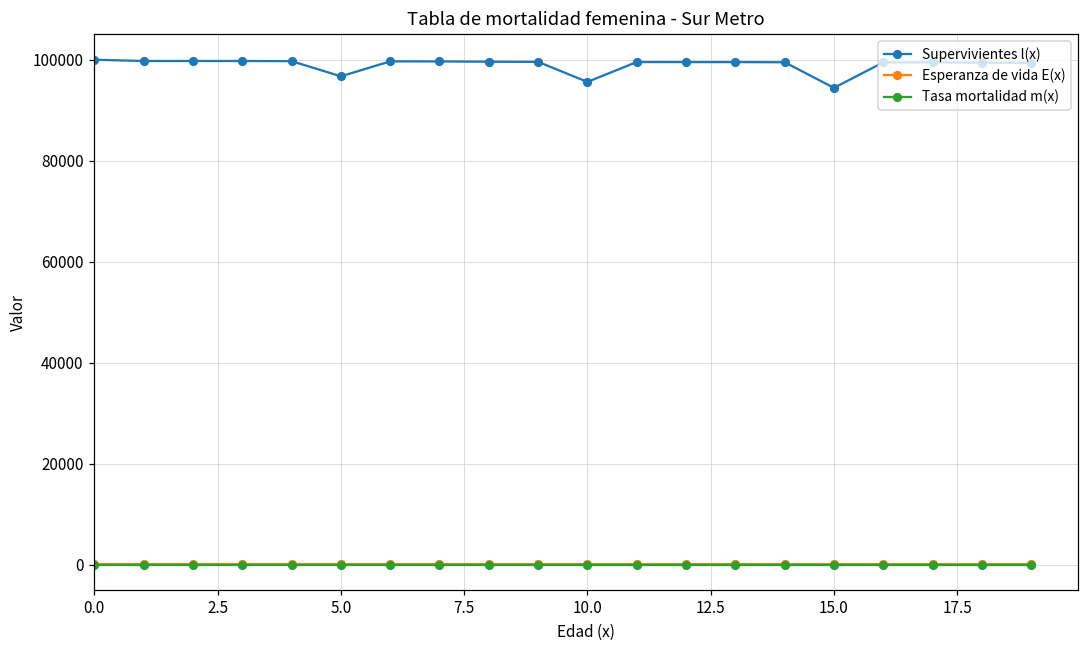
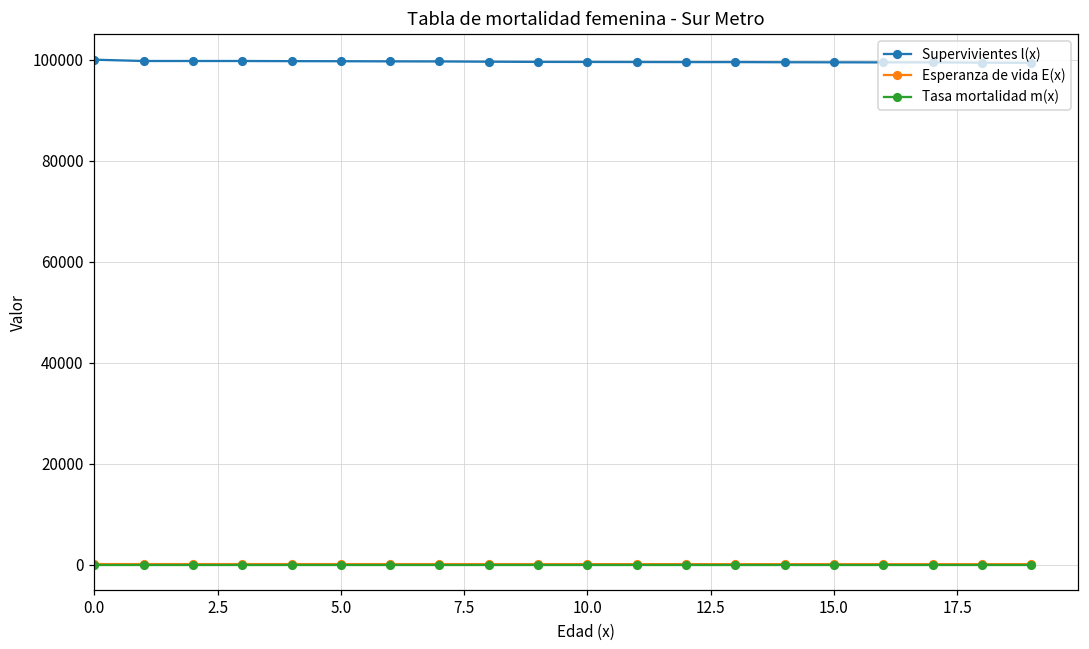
  {
    "Supervivientes l(x)": {
      "0.0": 100000,
-     "5.0": 97000,
-     "10.0": 96000,
-     "15.0": 94000
+     "5.0": 100000,
+     "10.0": 100000,
+     "15.0": 99000
    },
    "Tasa mortalidad m(x)": {
      "0.0": 0,
      "5.0": 0,
      "10.0": 0,
      "15.0": 0
    }
  }
